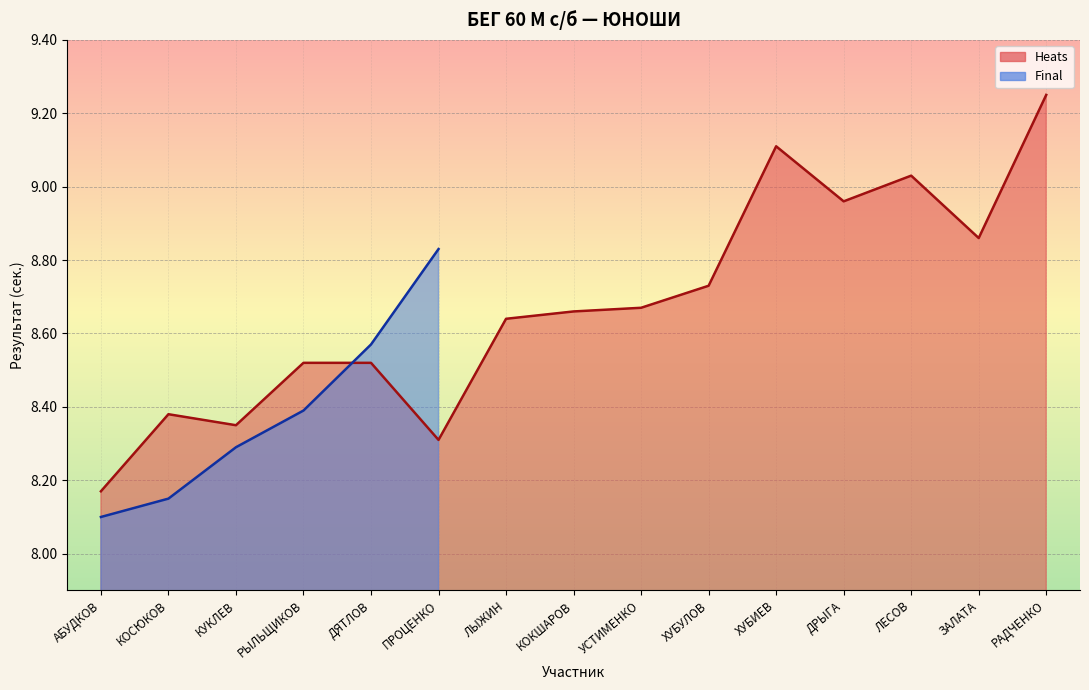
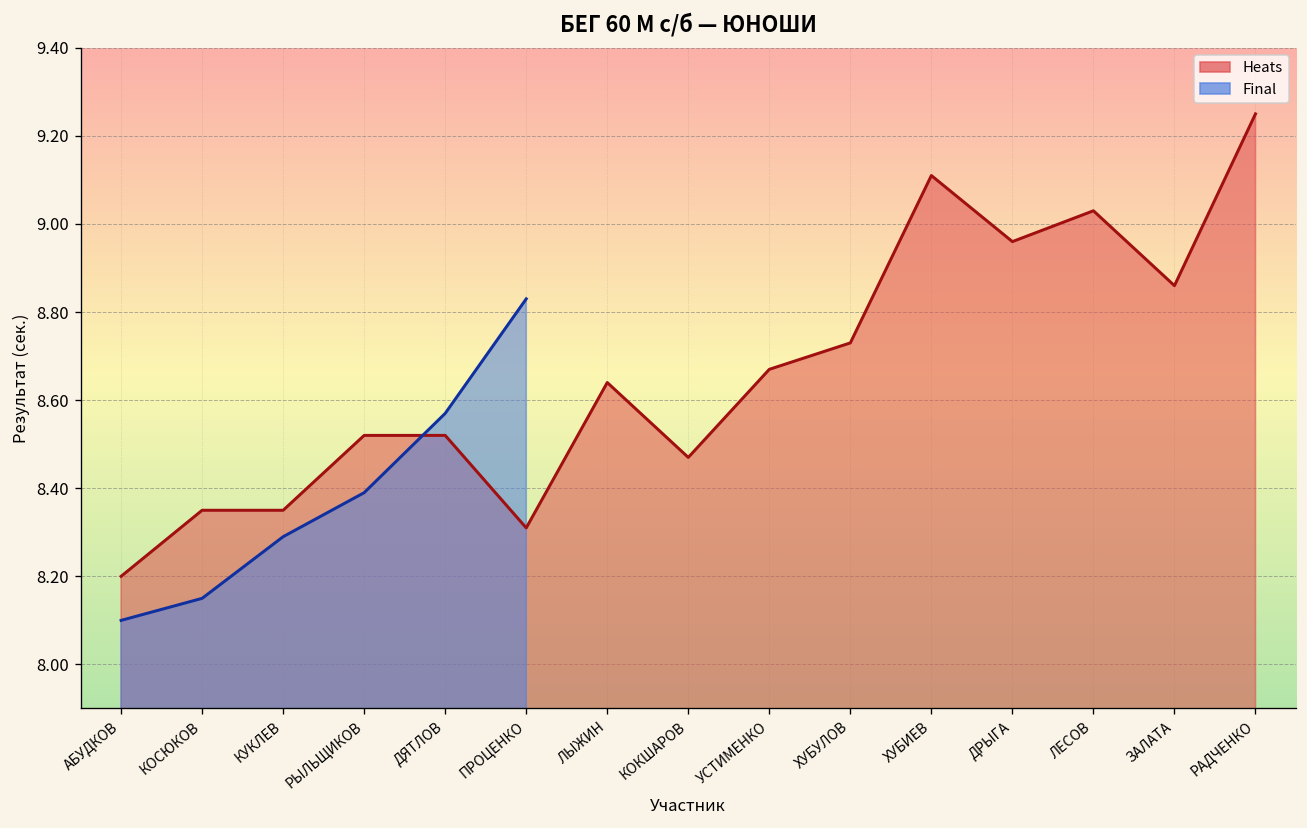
  {
    "Heats": {
-     "АБУДКОВ": 8.17,
-     "КОСЮКОВ": 8.38,
+     "АБУДКОВ": 8.20,
+     "КОСЮКОВ": 8.35,
      "КУКЛЕВ": 8.35,
      "РЫЛЬЩИКОВ": 8.52,
      "ДЯТЛОВ": 8.52,
      "ПРОЦЕНКО": 8.31,
      "ЛЫЖИН": 8.64,
-     "КОКШАРОВ": 8.66,
+     "КОКШАРОВ": 8.47,
      "УСТИМЕНКО": 8.67,
      "ХУБУЛОВ": 8.73,
      "ХУБИЕВ": 9.11,
      "ДРЫГА": 8.96,
      "ЛЕСОВ": 9.03,
      "ЗАЛАТА": 8.86,
      "РАДЧЕНКО": 9.25
    },
    "Final": {
      "АБУДКОВ": 8.10,
      "КОСЮКОВ": 8.15,
      "КУКЛЕВ": 8.29,
      "РЫЛЬЩИКОВ": 8.39,
      "ДЯТЛОВ": 8.57,
      "ПРОЦЕНКО": 8.83
    }
  }
